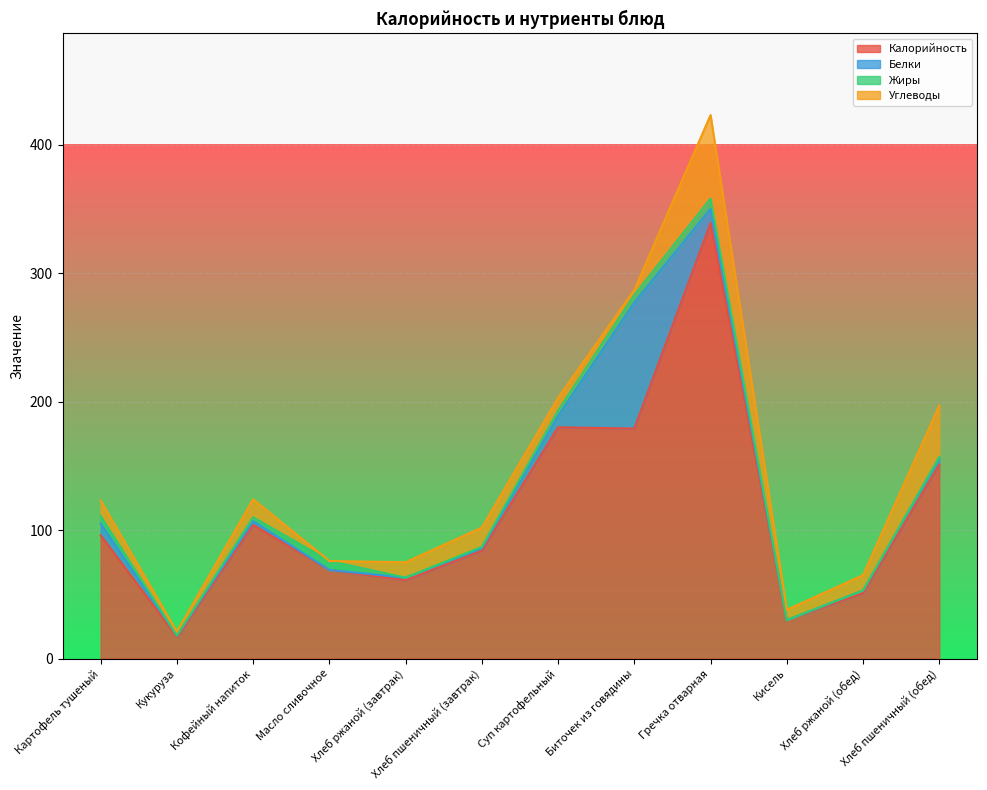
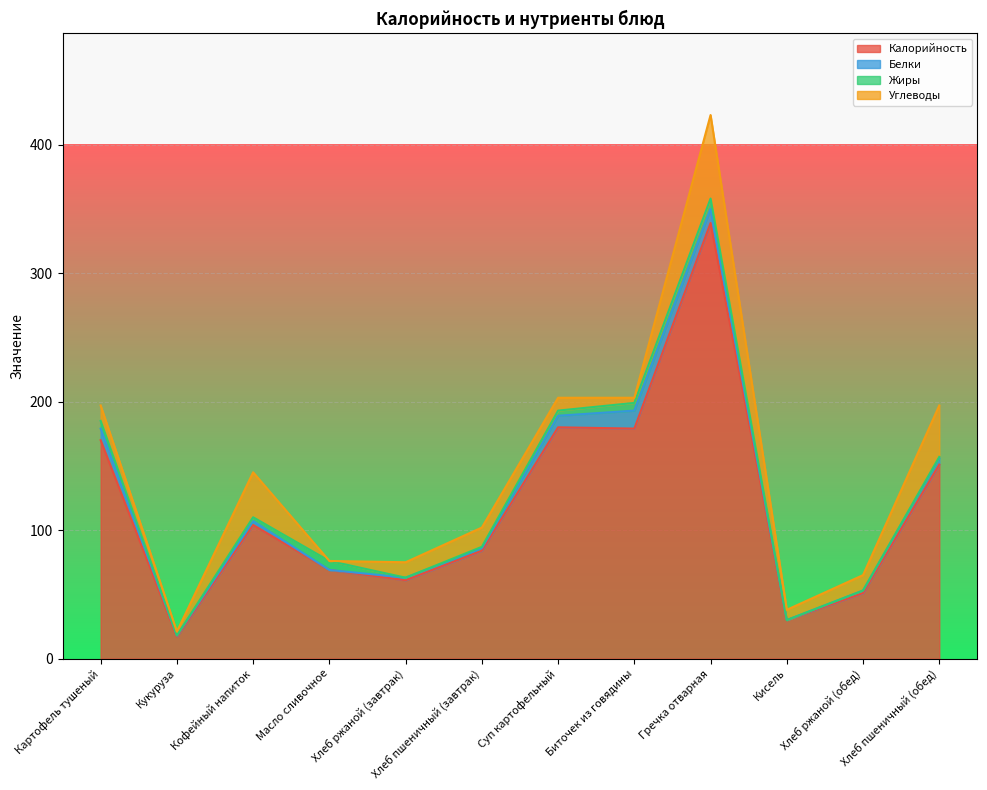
  {
    "Калорийность": {
-     "Картофель тушеный": 96,
+     "Картофель тушеный": 170,
      "Кофейный напиток": 104,
      "Хлеб пшеничный (завтрак)": 84,
      "Суп картофельный": 180,
      "Биточек из говядины": 179,
      "Гречка отварная": 339,
      "Хлеб ржаной (обед)": 51,
      "Хлеб пшеничный (обед)": 151
    },
    "Белки": {
      "Картофель тушеный": 9,
      "Кофейный напиток": 3,
      "Суп картофельный": 9,
-     "Биточек из говядины": 98,
+     "Биточек из говядины": 14,
      "Гречка отварная": 11
    },
    "Жиры": {
      "Картофель тушеный": 6,
      "Кофейный напиток": 3,
      "Суп картофельный": 4,
      "Биточек из говядины": 6,
      "Гречка отварная": 8
    },
    "Углеводы": {
      "Картофель тушеный": 12,
      "Кукуруза": 3,
-     "Кофейный напиток": 14,
+     "Кофейный напиток": 35,
      "Хлеб ржаной (завтрак)": 12,
      "Хлеб пшеничный (завтрак)": 15,
      "Суп картофельный": 10,
      "Биточек из говядины": 4,
      "Гречка отварная": 65,
      "Кисель": 8,
      "Хлеб ржаной (обед)": 12,
      "Хлеб пшеничный (обед)": 40
    }
  }
